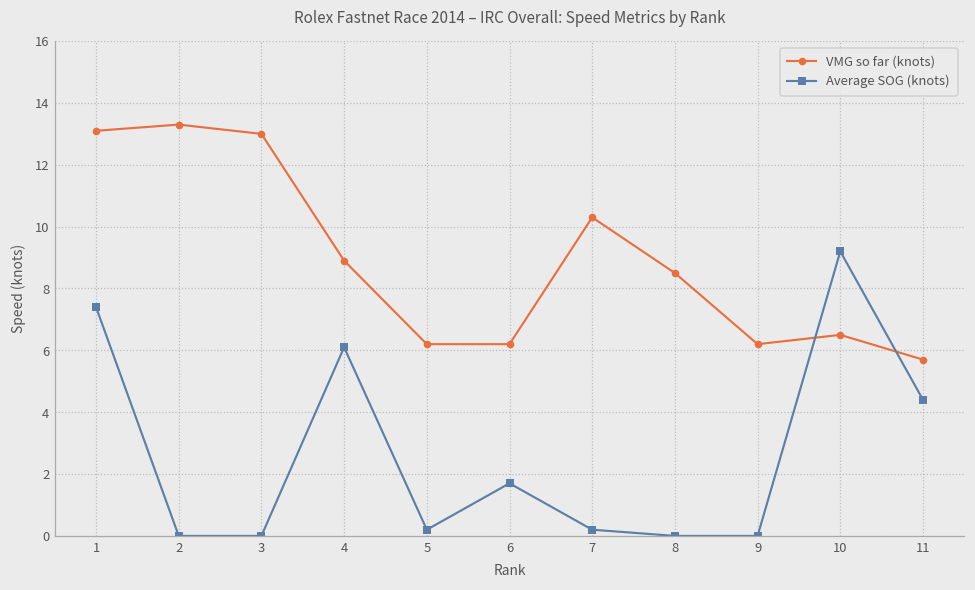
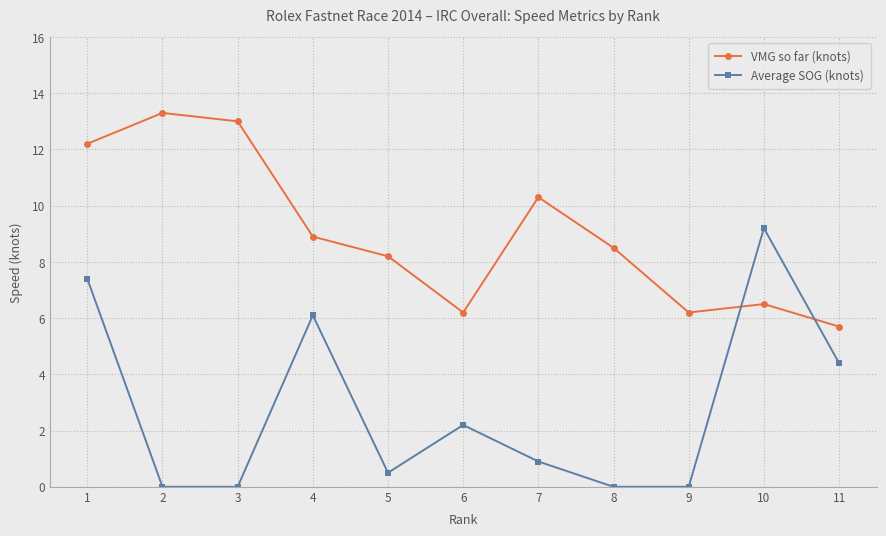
  {
    "VMG so far (knots)": {
-     "1": 13.1,
+     "1": 12.2,
      "2": 13.3,
      "3": 13.0,
      "4": 8.9,
-     "5": 6.2,
+     "5": 8.2,
      "6": 6.2,
      "7": 10.3,
      "8": 8.5,
      "9": 6.2,
      "10": 6.5,
      "11": 5.7
    },
    "Average SOG (knots)": {
      "1": 7.4,
      "2": 0.0,
      "3": 0.0,
      "4": 6.1,
-     "5": 0.2,
-     "6": 1.7,
-     "7": 0.2,
+     "5": 0.5,
+     "6": 2.2,
+     "7": 0.9,
      "8": 0.0,
      "9": 0.0,
      "10": 9.2,
      "11": 4.4
    }
  }
